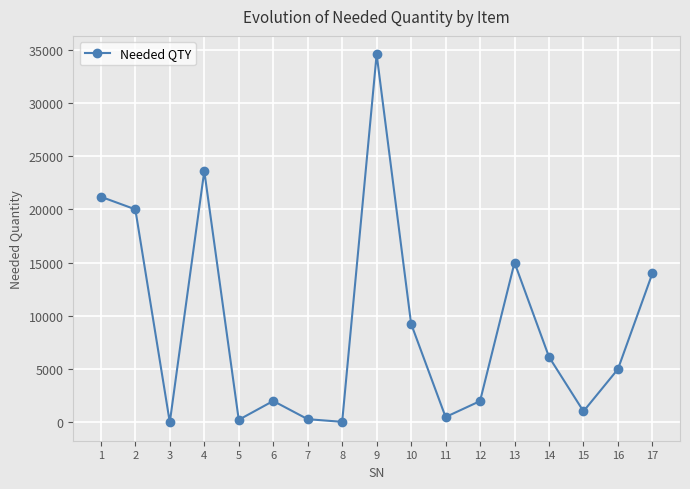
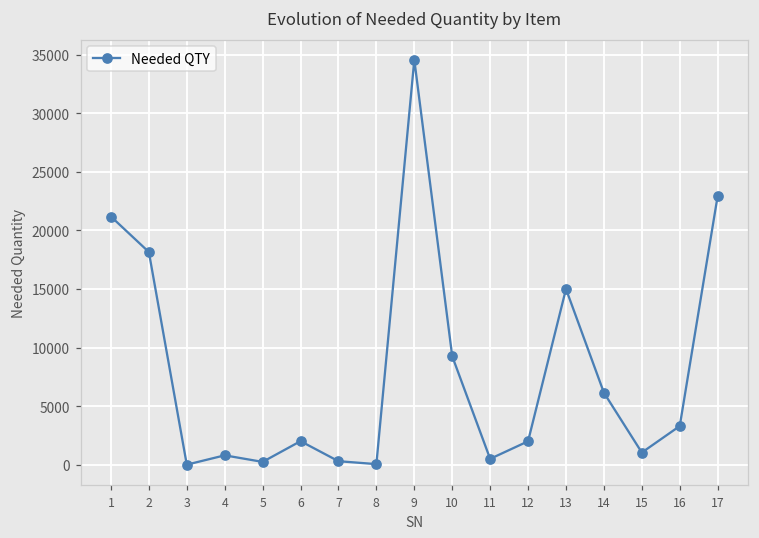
  {
    "1": 21200,
-   "2": 20000,
+   "2": 18200,
    "3": 0,
-   "4": 23600,
+   "4": 800,
    "5": 200,
    "6": 2000,
    "7": 300,
    "8": 100,
    "9": 34600,
    "10": 9300,
    "11": 500,
    "12": 2000,
    "13": 15000,
    "14": 6100,
    "15": 1000,
-   "16": 5000,
-   "17": 14000
+   "16": 3300,
+   "17": 22900
  }
